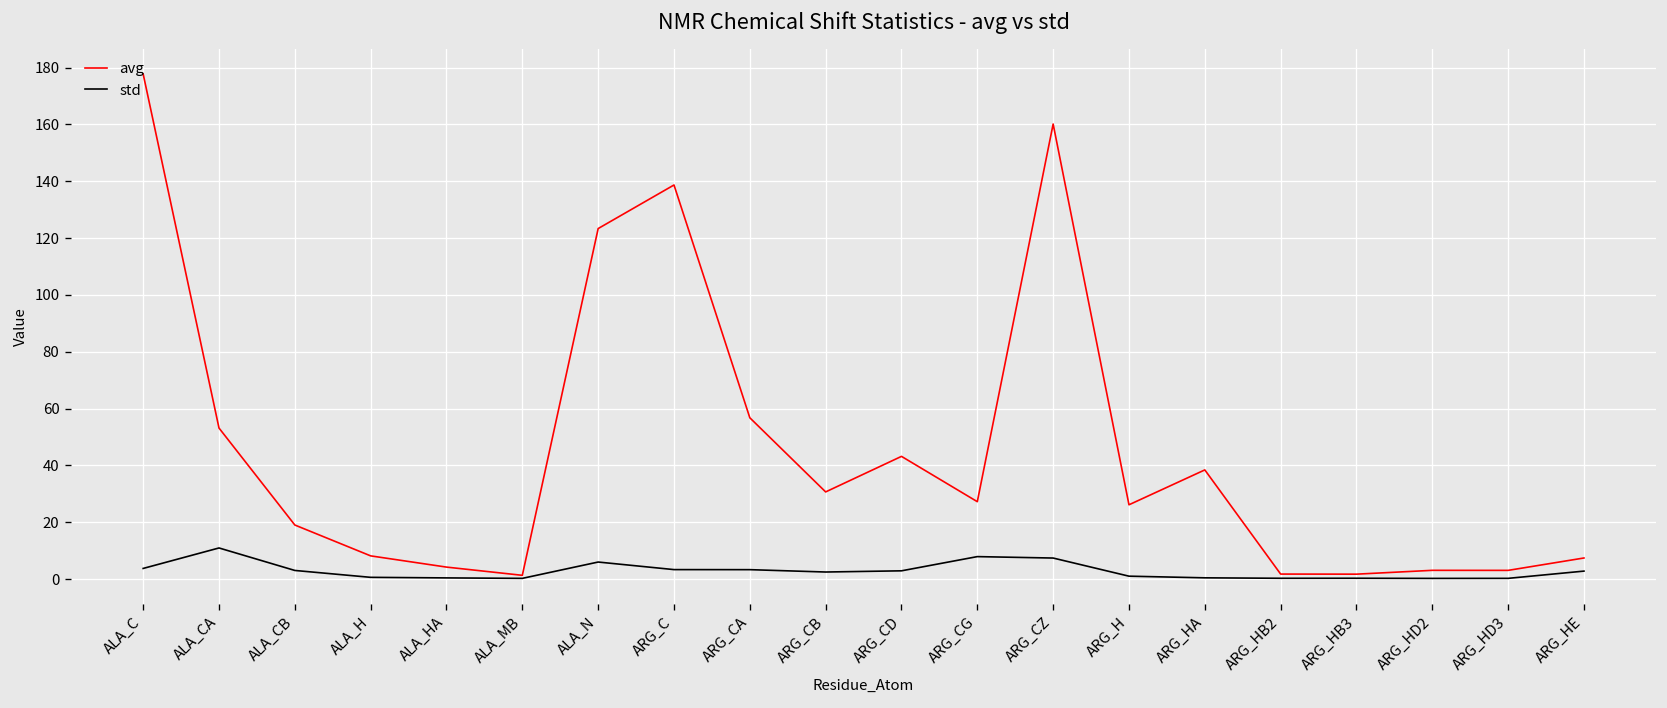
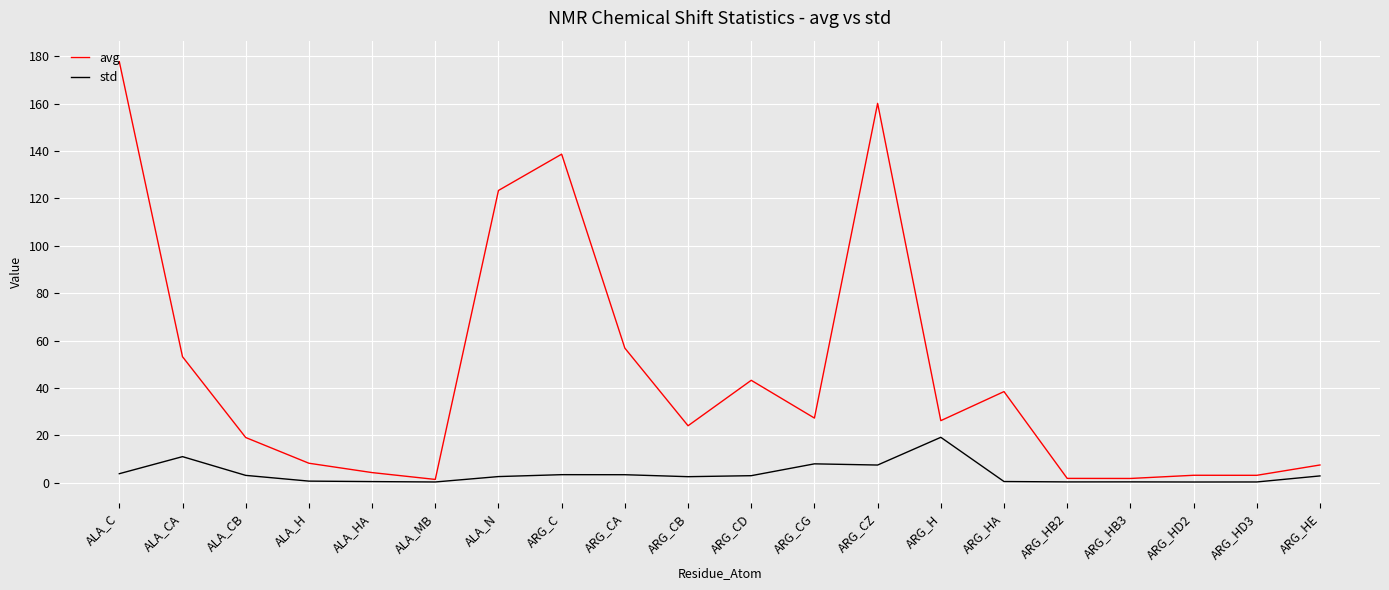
  {
    "avg": {
      "ALA_C": 178,
      "ALA_CA": 53,
      "ALA_CB": 19,
      "ALA_H": 8,
      "ALA_HA": 4,
      "ALA_MB": 1,
      "ALA_N": 123,
      "ARG_C": 139,
      "ARG_CA": 57,
-     "ARG_CB": 31,
+     "ARG_CB": 24,
      "ARG_CD": 43,
      "ARG_CG": 27,
      "ARG_CZ": 160,
      "ARG_H": 26,
      "ARG_HA": 38,
      "ARG_HB2": 2,
      "ARG_HB3": 2,
      "ARG_HD2": 3,
      "ARG_HD3": 3,
      "ARG_HE": 7
    },
    "std": {
      "ALA_C": 4,
      "ALA_CA": 11,
      "ALA_CB": 3,
      "ALA_H": 1,
      "ALA_HA": 0,
      "ALA_MB": 0,
-     "ALA_N": 6,
+     "ALA_N": 3,
      "ARG_C": 3,
      "ARG_CA": 3,
      "ARG_CB": 3,
      "ARG_CD": 3,
      "ARG_CG": 8,
      "ARG_CZ": 7,
-     "ARG_H": 1,
+     "ARG_H": 19,
      "ARG_HA": 0,
      "ARG_HB2": 0,
      "ARG_HB3": 0,
      "ARG_HD2": 0,
      "ARG_HD3": 0,
      "ARG_HE": 3
    }
  }
